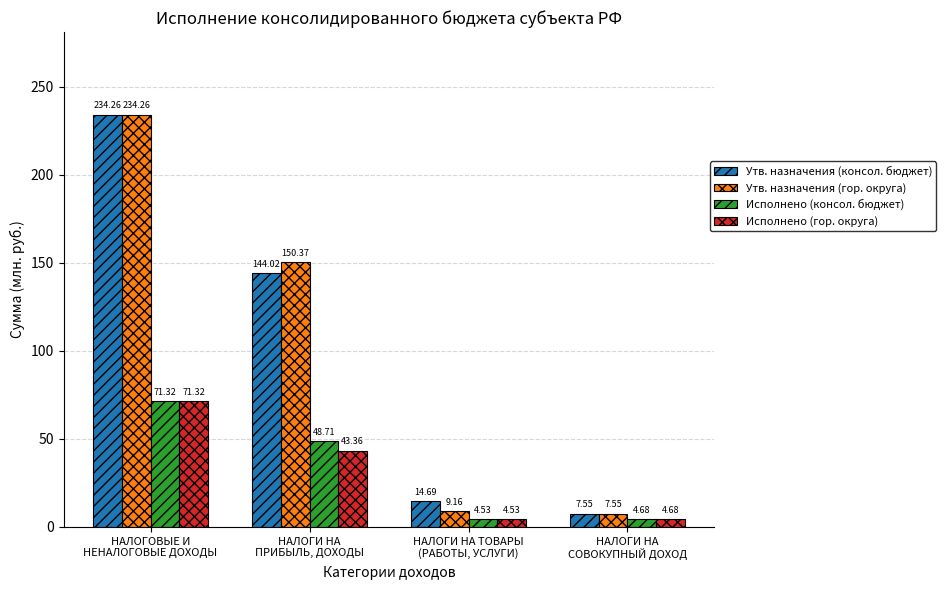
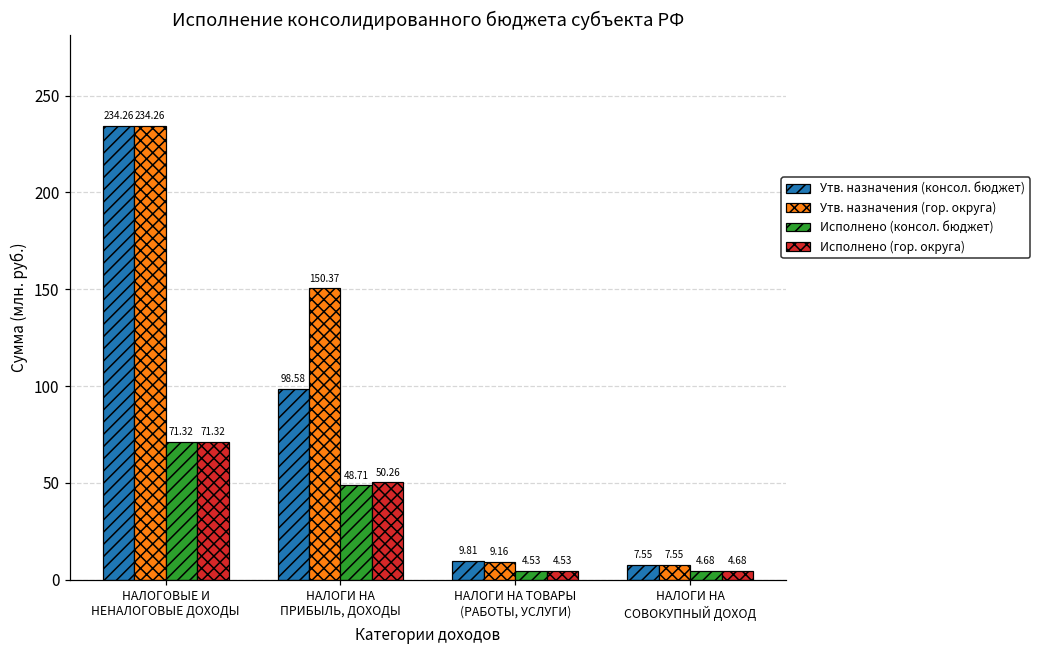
  {
    "Утв. назначения (консол. бюджет)": {
      "НАЛОГОВЫЕ И НЕНАЛОГОВЫЕ ДОХОДЫ": 234.26,
-     "НАЛОГИ НА ПРИБЫЛЬ, ДОХОДЫ": 144.02,
-     "НАЛОГИ НА ТОВАРЫ (РАБОТЫ, УСЛУГИ)": 14.69,
+     "НАЛОГИ НА ПРИБЫЛЬ, ДОХОДЫ": 98.58,
+     "НАЛОГИ НА ТОВАРЫ (РАБОТЫ, УСЛУГИ)": 9.81,
      "НАЛОГИ НА СОВОКУПНЫЙ ДОХОД": 7.55
    },
    "Утв. назначения (гор. округа)": {
      "НАЛОГОВЫЕ И НЕНАЛОГОВЫЕ ДОХОДЫ": 234.26,
      "НАЛОГИ НА ПРИБЫЛЬ, ДОХОДЫ": 150.37,
      "НАЛОГИ НА ТОВАРЫ (РАБОТЫ, УСЛУГИ)": 9.16,
      "НАЛОГИ НА СОВОКУПНЫЙ ДОХОД": 7.55
    },
    "Исполнено (консол. бюджет)": {
      "НАЛОГОВЫЕ И НЕНАЛОГОВЫЕ ДОХОДЫ": 71.32,
      "НАЛОГИ НА ПРИБЫЛЬ, ДОХОДЫ": 48.71,
      "НАЛОГИ НА ТОВАРЫ (РАБОТЫ, УСЛУГИ)": 4.53,
      "НАЛОГИ НА СОВОКУПНЫЙ ДОХОД": 4.68
    },
    "Исполнено (гор. округа)": {
      "НАЛОГОВЫЕ И НЕНАЛОГОВЫЕ ДОХОДЫ": 71.32,
-     "НАЛОГИ НА ПРИБЫЛЬ, ДОХОДЫ": 43.36,
+     "НАЛОГИ НА ПРИБЫЛЬ, ДОХОДЫ": 50.26,
      "НАЛОГИ НА ТОВАРЫ (РАБОТЫ, УСЛУГИ)": 4.53,
      "НАЛОГИ НА СОВОКУПНЫЙ ДОХОД": 4.68
    }
  }
